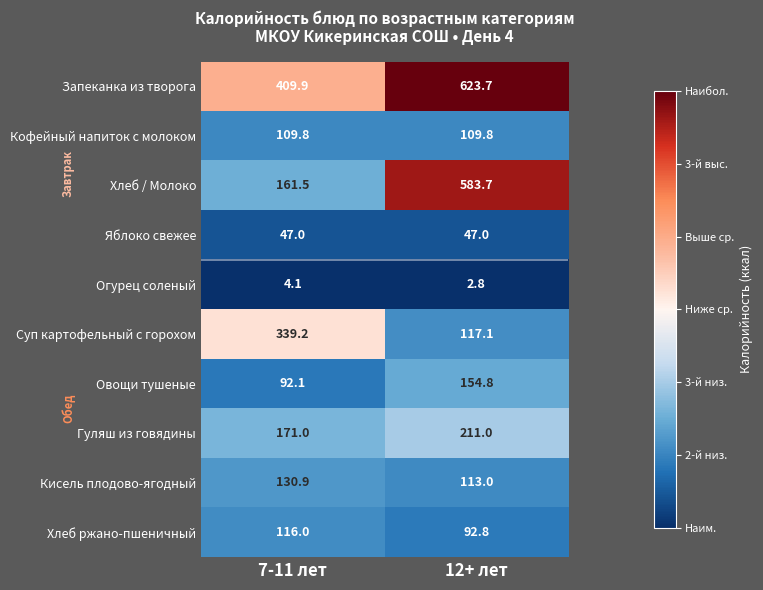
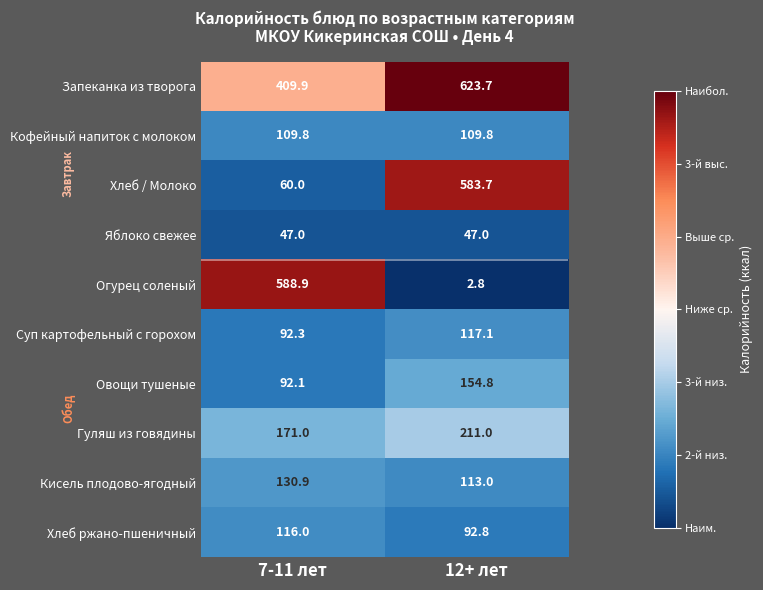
  {
    "Запеканка из творога": {
      "7-11 лет": 409.9,
      "12+ лет": 623.7
    },
    "Кофейный напиток с молоком": {
      "7-11 лет": 109.8,
      "12+ лет": 109.8
    },
    "Хлеб / Молоко": {
-     "7-11 лет": 161.5,
+     "7-11 лет": 60.0,
      "12+ лет": 583.7
    },
    "Яблоко свежее": {
      "7-11 лет": 47.0,
      "12+ лет": 47.0
    },
    "Огурец соленый": {
-     "7-11 лет": 4.1,
+     "7-11 лет": 588.9,
      "12+ лет": 2.8
    },
    "Суп картофельный с горохом": {
-     "7-11 лет": 339.2,
+     "7-11 лет": 92.3,
      "12+ лет": 117.1
    },
    "Овощи тушеные": {
      "7-11 лет": 92.1,
      "12+ лет": 154.8
    },
    "Гуляш из говядины": {
      "7-11 лет": 171.0,
      "12+ лет": 211.0
    },
    "Кисель плодово-ягодный": {
      "7-11 лет": 130.9,
      "12+ лет": 113.0
    },
    "Хлеб ржано-пшеничный": {
      "7-11 лет": 116.0,
      "12+ лет": 92.8
    }
  }
